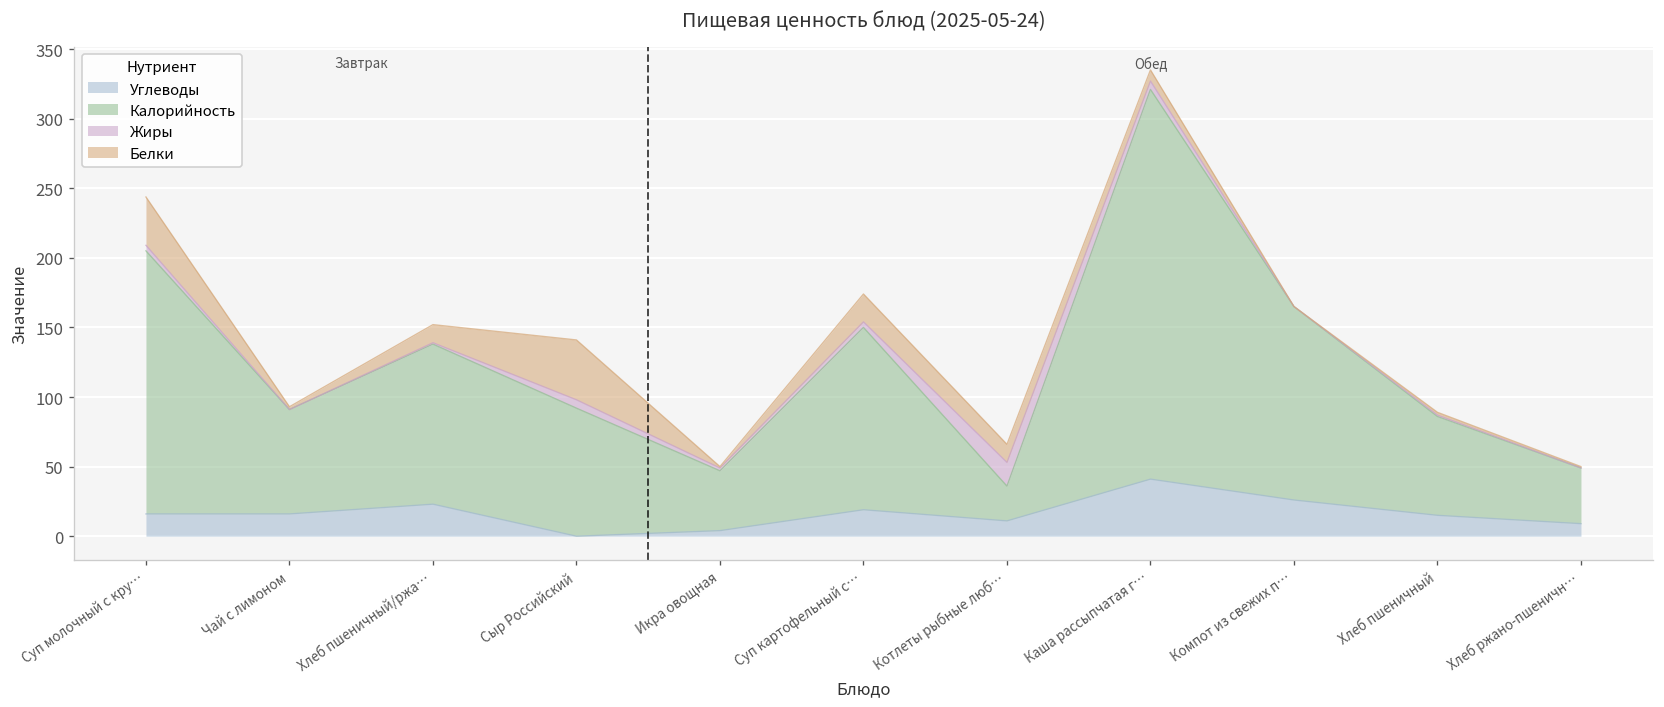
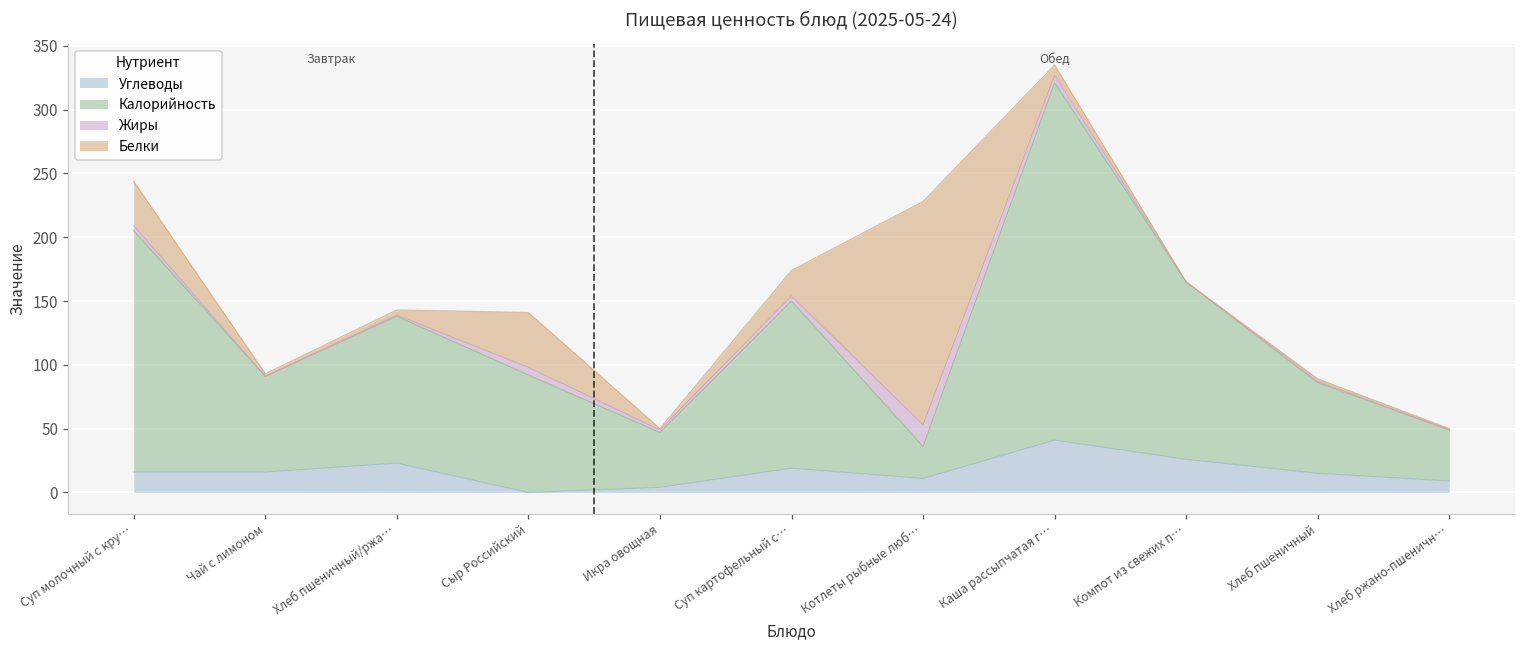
  {
    "Белки": {
      "Суп молочный с кру…": 35,
-     "Хлеб пшеничный/ржа…": 13,
+     "Хлеб пшеничный/ржа…": 4,
      "Сыр Российский": 43,
      "Суп картофельный с…": 20,
-     "Котлеты рыбные люб…": 13,
+     "Котлеты рыбные люб…": 175,
      "Каша рассыпчатая г…": 8
    }
  }
